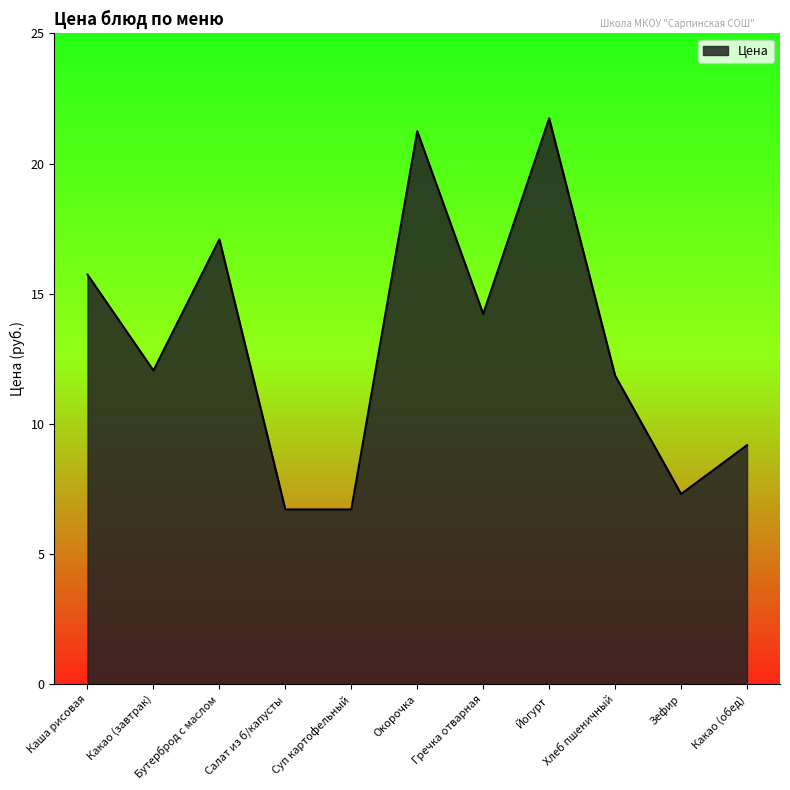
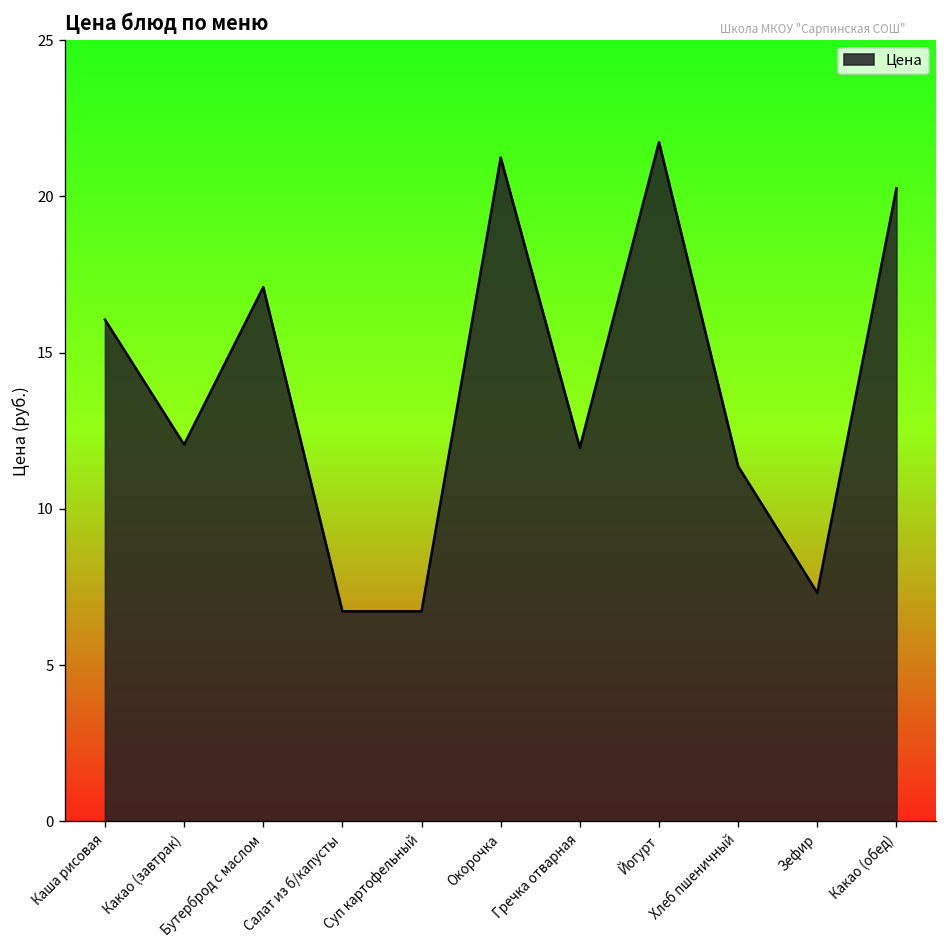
  {
-   "Каша рисовая": 15.9,
+   "Каша рисовая": 16.3,
    "Какао (завтрак)": 12.2,
    "Бутерброд с маслом": 17.3,
    "Салат из б/капусты": 6.8,
    "Суп картофельный": 6.8,
    "Окорочка": 21.5,
-   "Гречка отварная": 14.4,
+   "Гречка отварная": 12.1,
    "Йогурт": 22.0,
-   "Хлеб пшеничный": 12.0,
+   "Хлеб пшеничный": 11.5,
    "Зефир": 7.4,
-   "Какао (обед)": 9.3
+   "Какао (обед)": 20.5
  }
